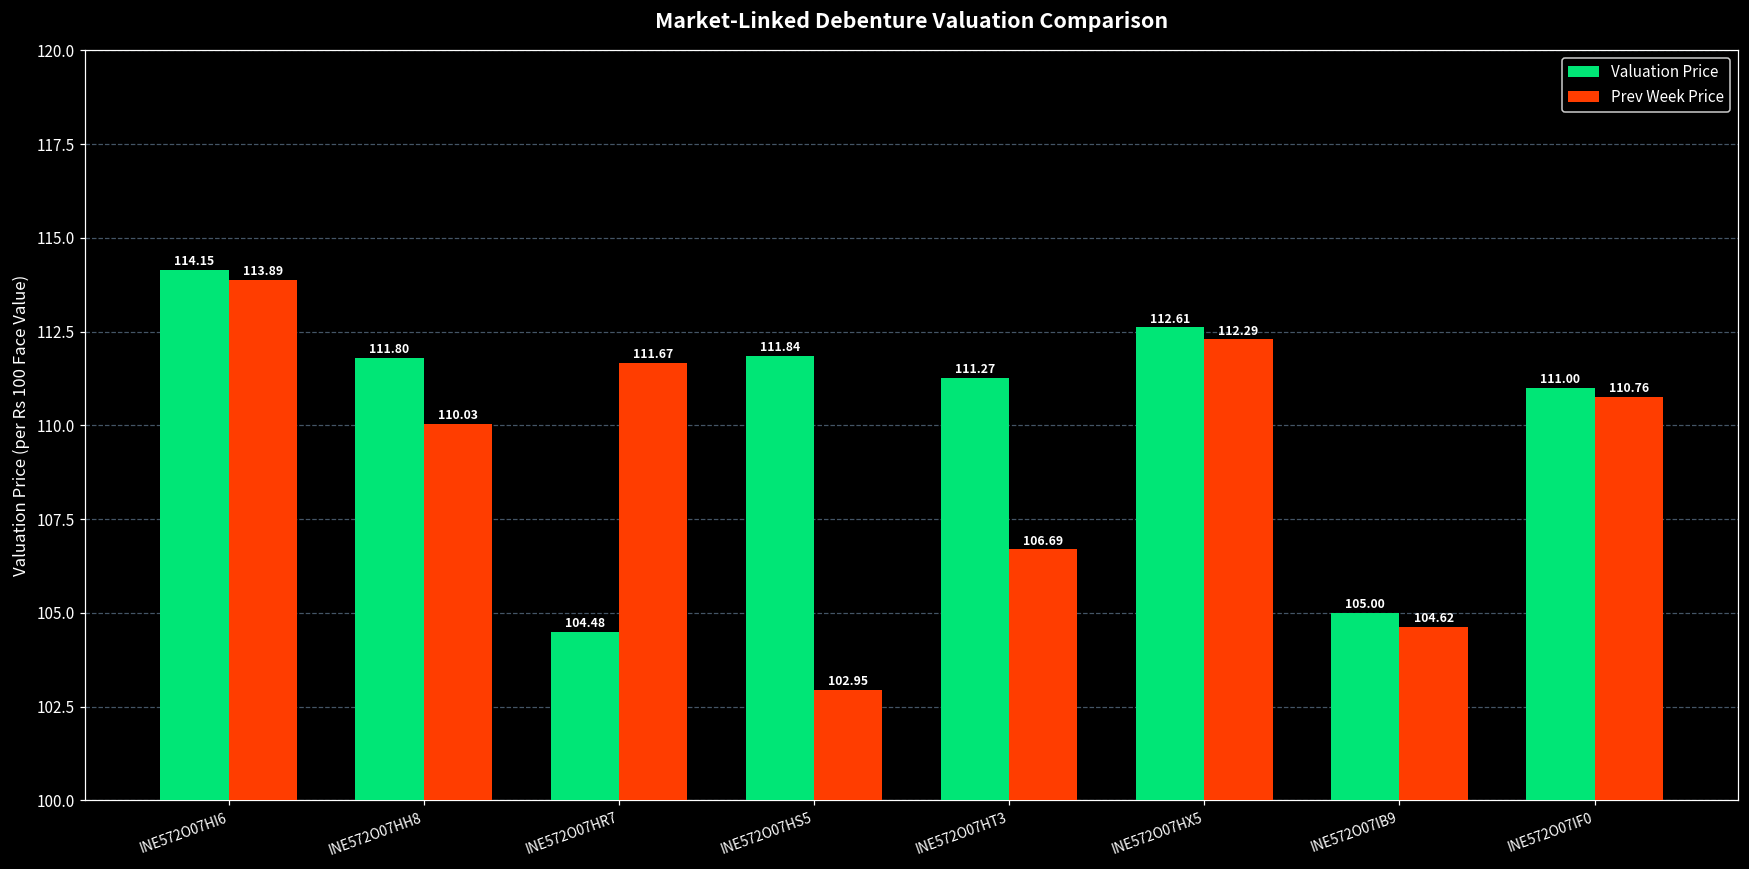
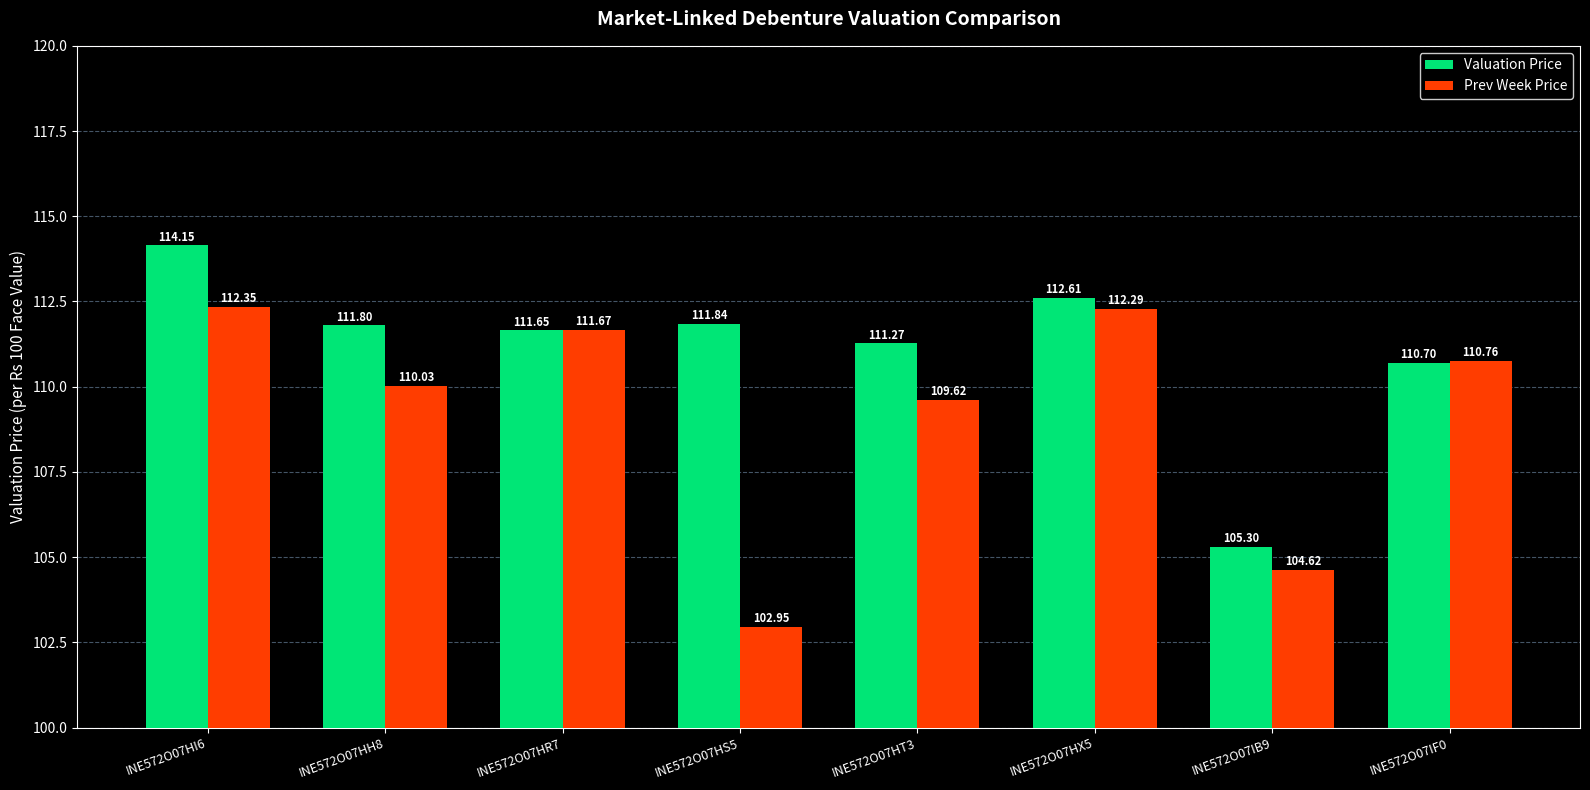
  {
    "Valuation Price": {
      "INE572O07HI6": 114.15,
      "INE572O07HH8": 111.80,
-     "INE572O07HR7": 104.48,
+     "INE572O07HR7": 111.65,
      "INE572O07HS5": 111.84,
      "INE572O07HT3": 111.27,
      "INE572O07HX5": 112.61,
-     "INE572O07IB9": 105.00,
-     "INE572O07IF0": 111.00
+     "INE572O07IB9": 105.30,
+     "INE572O07IF0": 110.70
    },
    "Prev Week Price": {
-     "INE572O07HI6": 113.89,
+     "INE572O07HI6": 112.35,
      "INE572O07HH8": 110.03,
      "INE572O07HR7": 111.67,
      "INE572O07HS5": 102.95,
-     "INE572O07HT3": 106.69,
+     "INE572O07HT3": 109.62,
      "INE572O07HX5": 112.29,
      "INE572O07IB9": 104.62,
      "INE572O07IF0": 110.76
    }
  }
